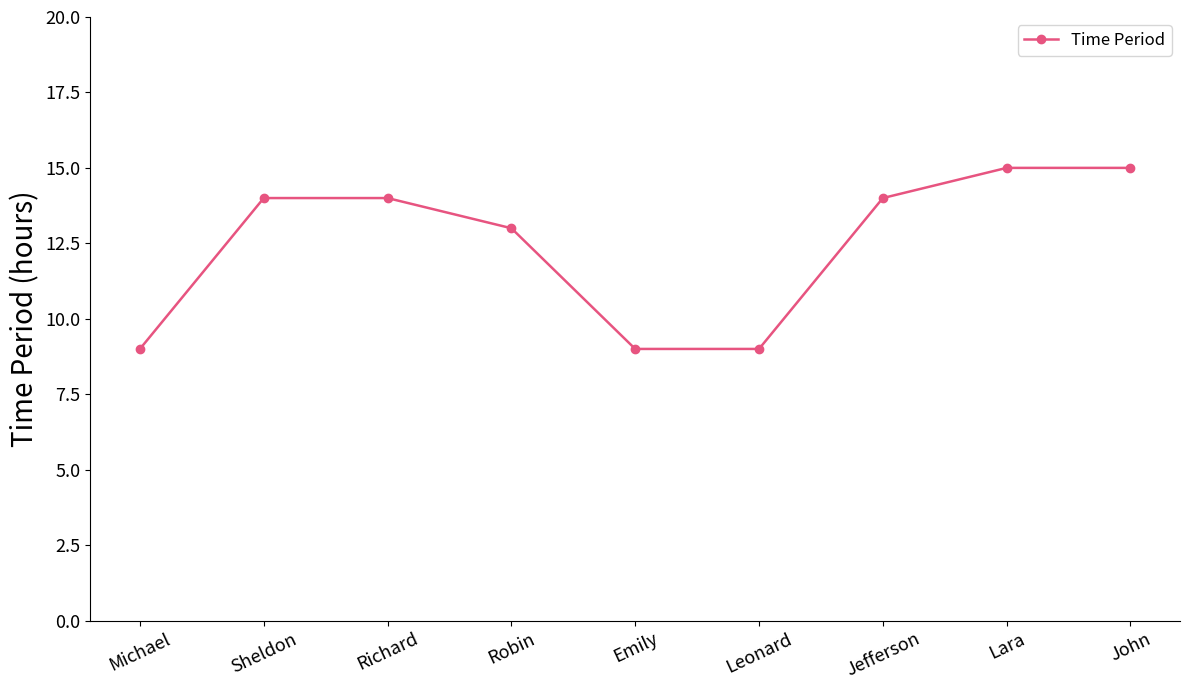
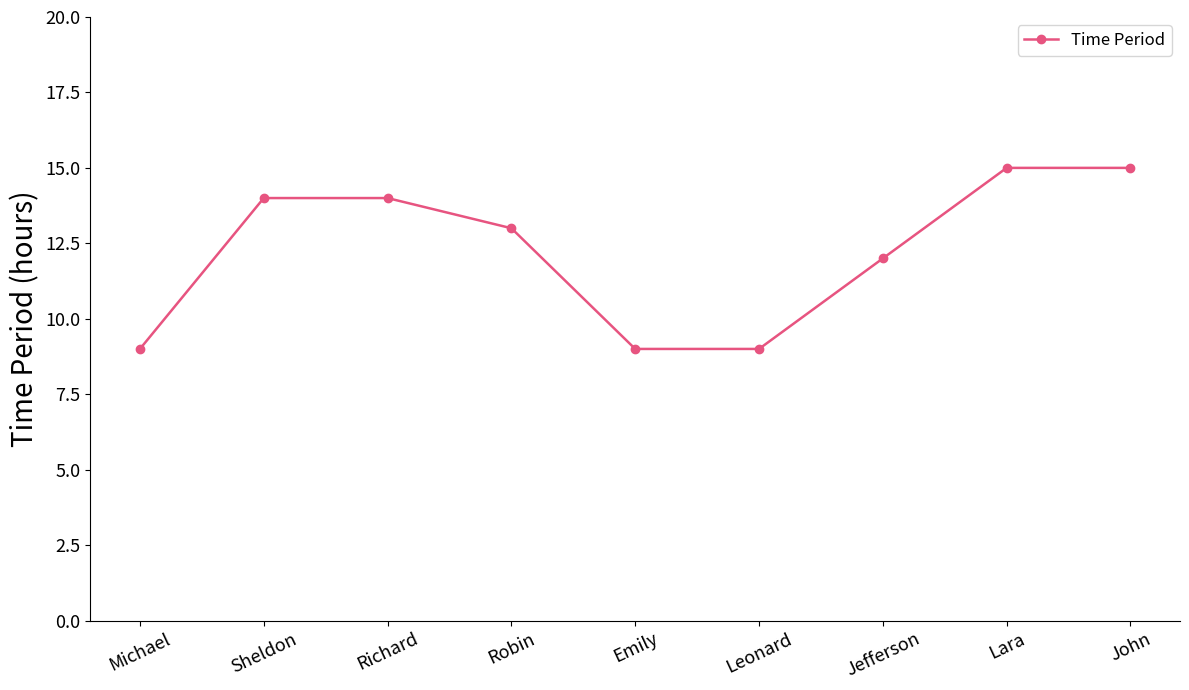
  {
    "Michael": 9,
    "Sheldon": 14,
    "Richard": 14,
    "Robin": 13,
    "Emily": 9,
    "Leonard": 9,
-   "Jefferson": 14,
+   "Jefferson": 12,
    "Lara": 15,
    "John": 15
  }
